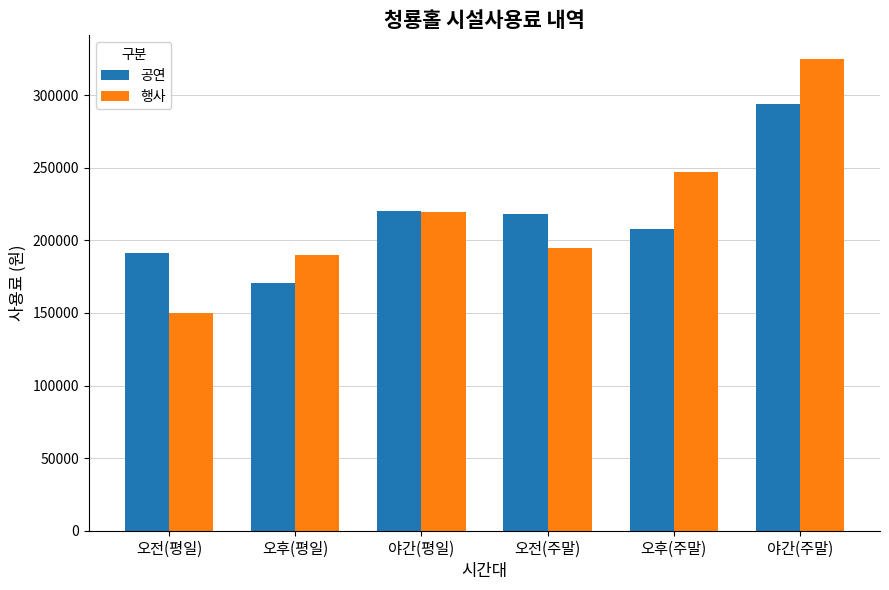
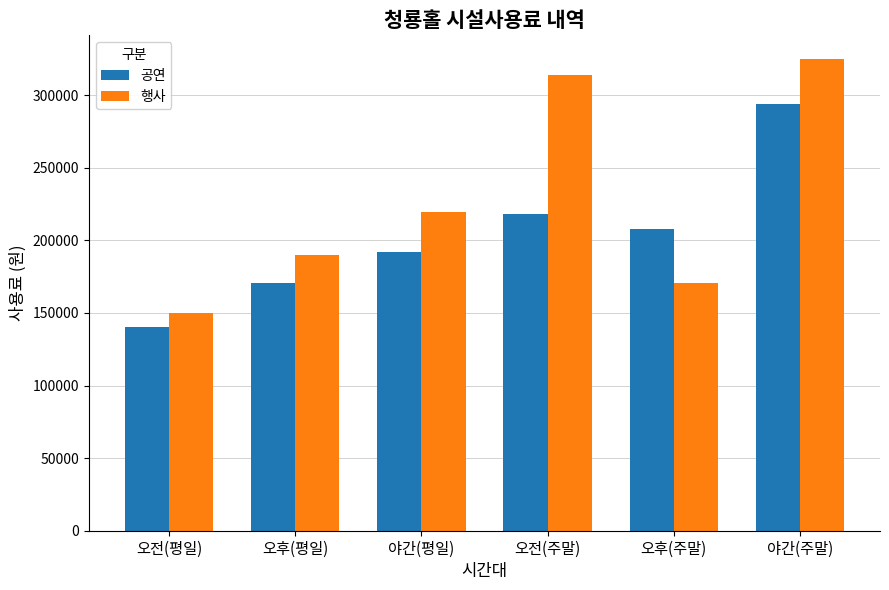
  {
    "공연": {
-     "오전(평일)": 192000,
+     "오전(평일)": 140000,
      "오후(평일)": 171000,
-     "야간(평일)": 220000,
+     "야간(평일)": 192000,
      "오전(주말)": 218000,
      "오후(주말)": 208000,
      "야간(주말)": 294000
    },
    "행사": {
      "오전(평일)": 150000,
      "오후(평일)": 190000,
      "야간(평일)": 220000,
-     "오전(주말)": 195000,
-     "오후(주말)": 247000,
+     "오전(주말)": 314000,
+     "오후(주말)": 171000,
      "야간(주말)": 325000
    }
  }
